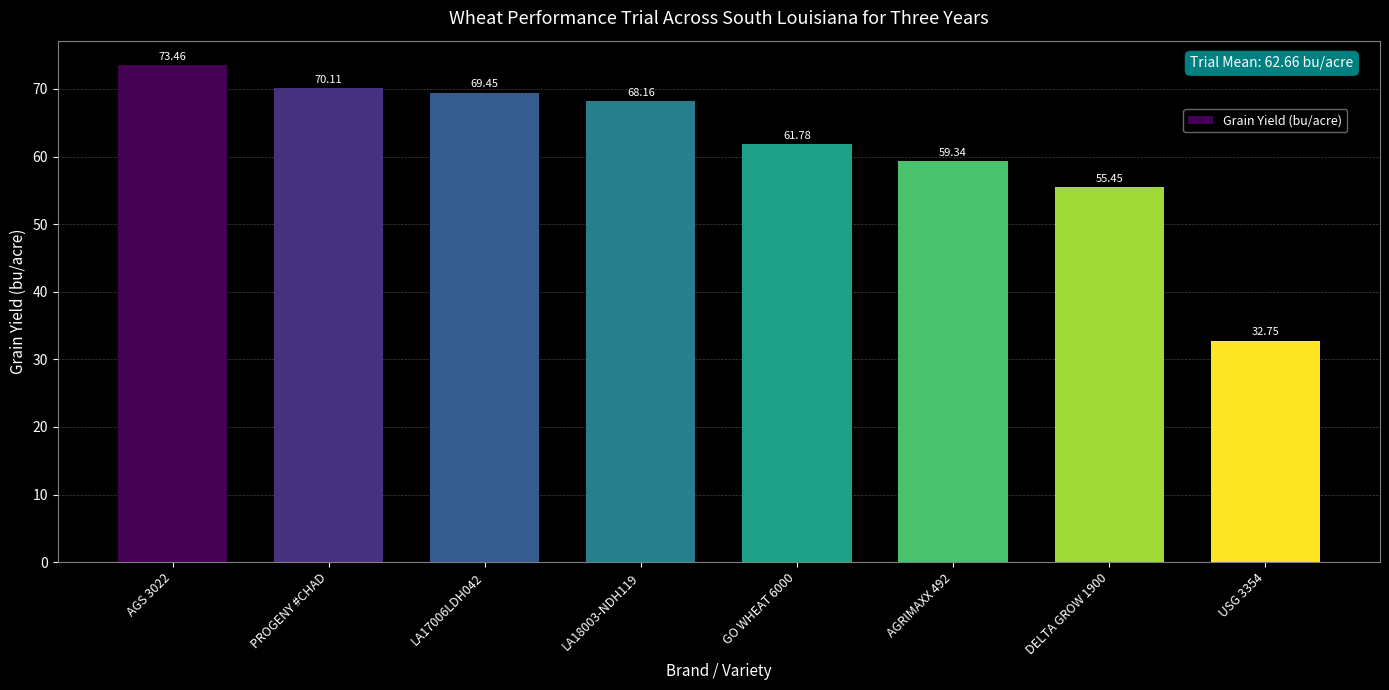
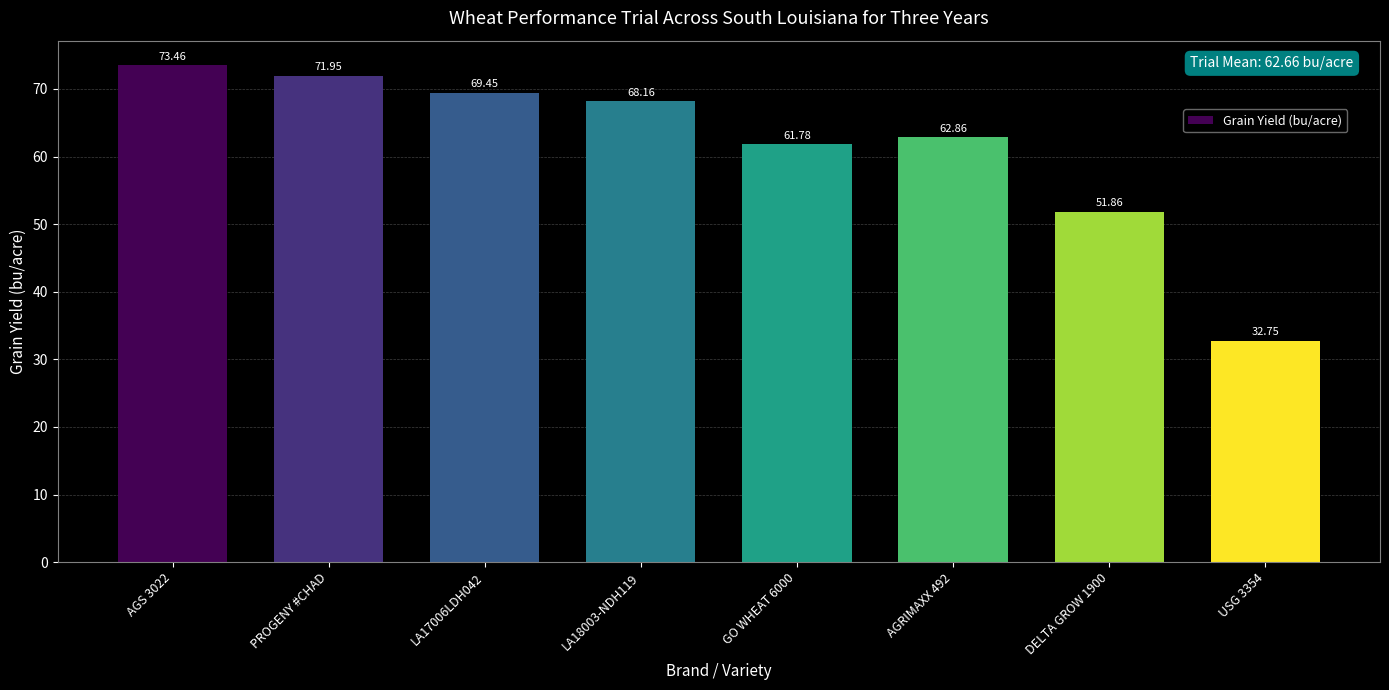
  {
    "AGS 3022": 73.46,
-   "PROGENY #CHAD": 70.11,
+   "PROGENY #CHAD": 71.95,
    "LA17006LDH042": 69.45,
    "LA18003-NDH119": 68.16,
    "GO WHEAT 6000": 61.78,
-   "AGRIMAXX 492": 59.34,
-   "DELTA GROW 1900": 55.45,
+   "AGRIMAXX 492": 62.86,
+   "DELTA GROW 1900": 51.86,
    "USG 3354": 32.75
  }
